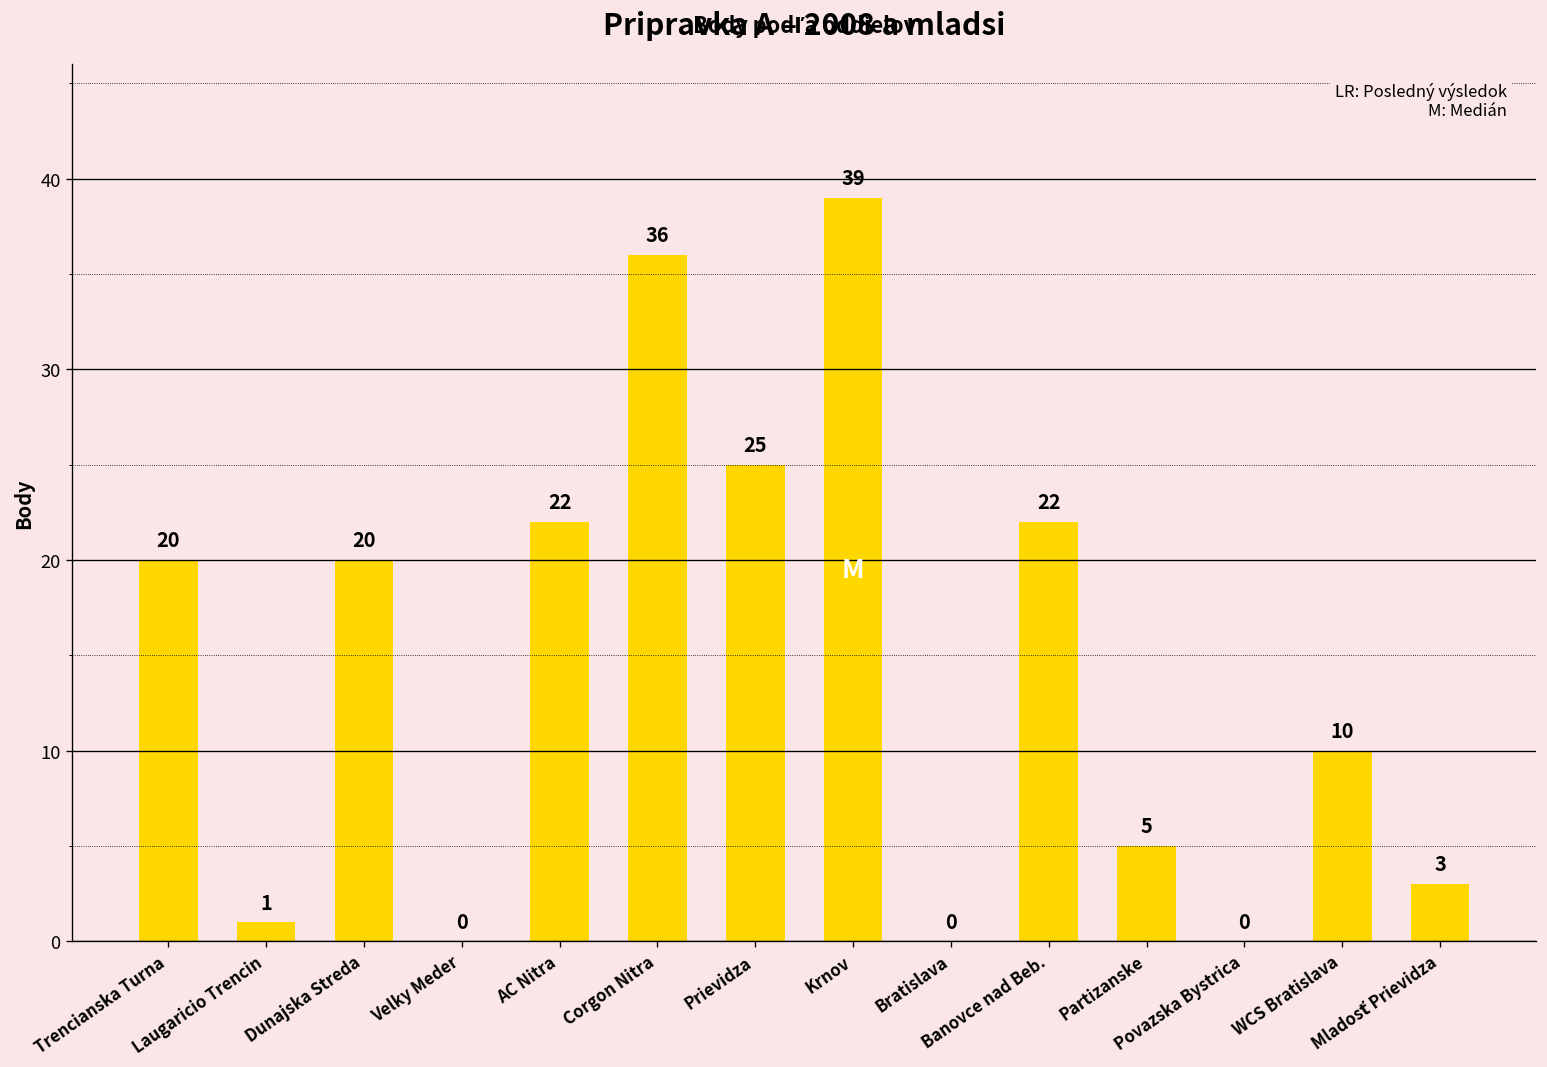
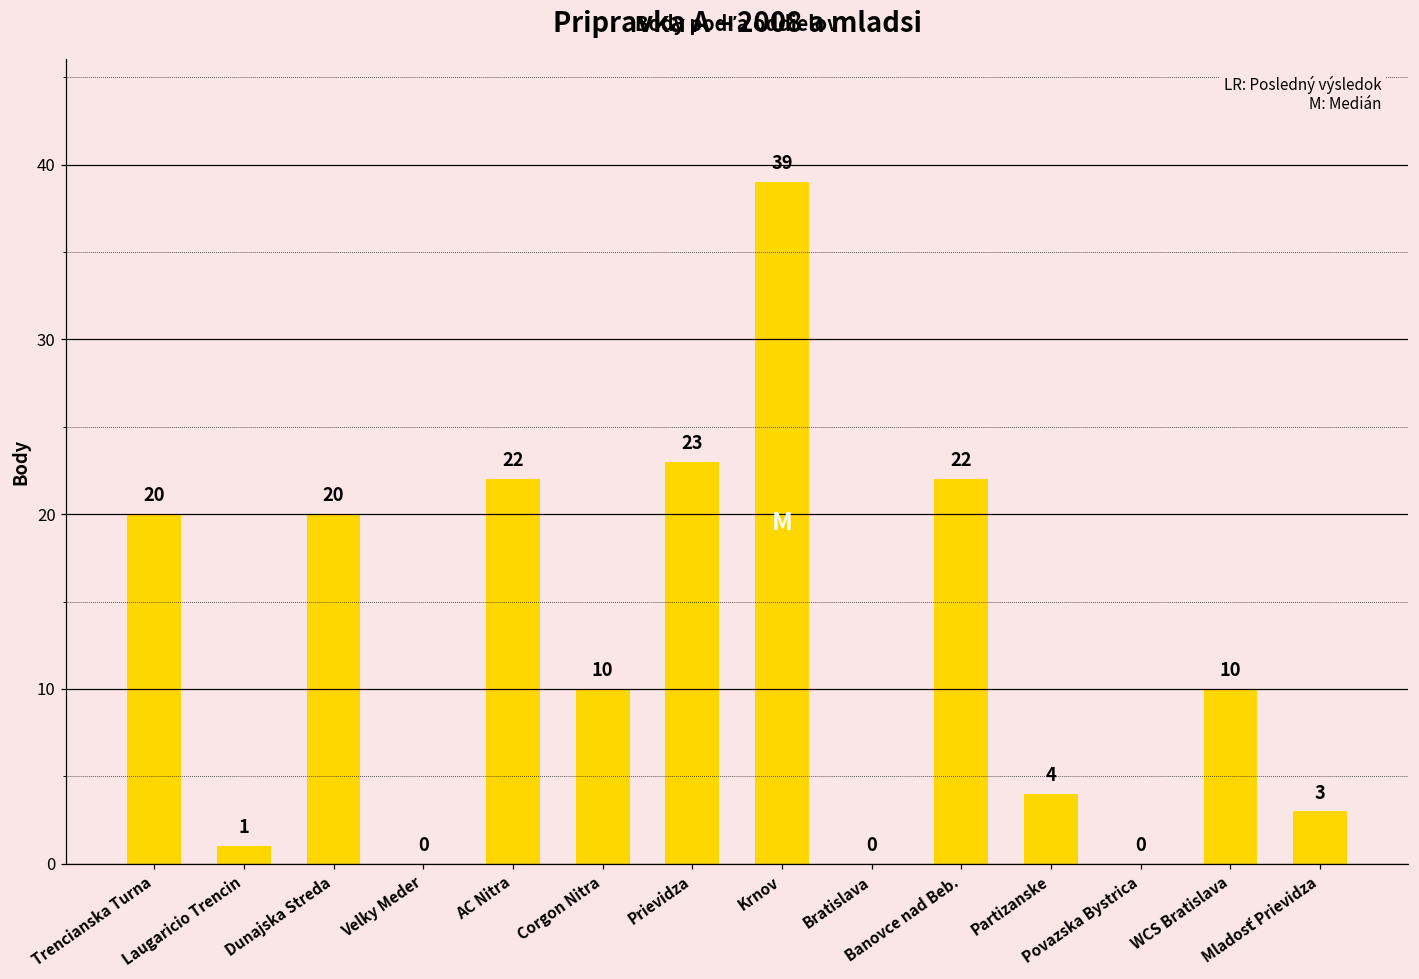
  {
    "Trencianska Turna": 20,
    "Laugaricio Trencin": 1,
    "Dunajska Streda": 20,
    "Velky Meder": 0,
    "AC Nitra": 22,
-   "Corgon Nitra": 36,
-   "Prievidza": 25,
+   "Corgon Nitra": 10,
+   "Prievidza": 23,
    "Krnov": 39,
    "Bratislava": 0,
    "Banovce nad Beb.": 22,
-   "Partizanske": 5,
+   "Partizanske": 4,
    "Povazska Bystrica": 0,
    "WCS Bratislava": 10,
    "Mladosť Prievidza": 3
  }
